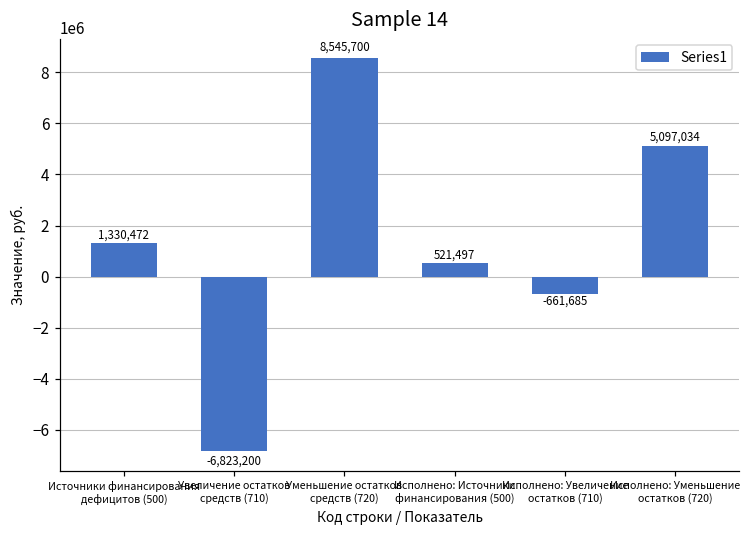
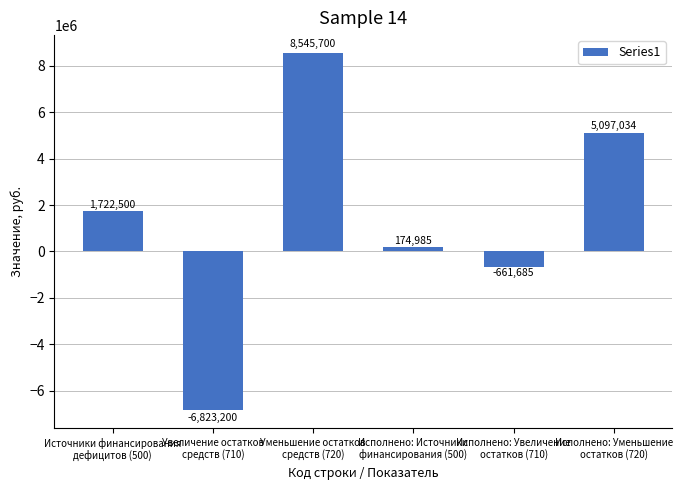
  {
-   "Источники финансирования дефицитов (500)": "1,330,472",
+   "Источники финансирования дефицитов (500)": "1,722,500",
    "Уменьшение остатков средств (720)": "8,545,700",
-   "Исполнено: Источники финансирования (500)": "521,497",
+   "Исполнено: Источники финансирования (500)": "174,985",
    "Исполнено: Увеличение остатков (710)": "-661,685",
    "Исполнено: Уменьшение остатков (720)": "5,097,034"
  }
